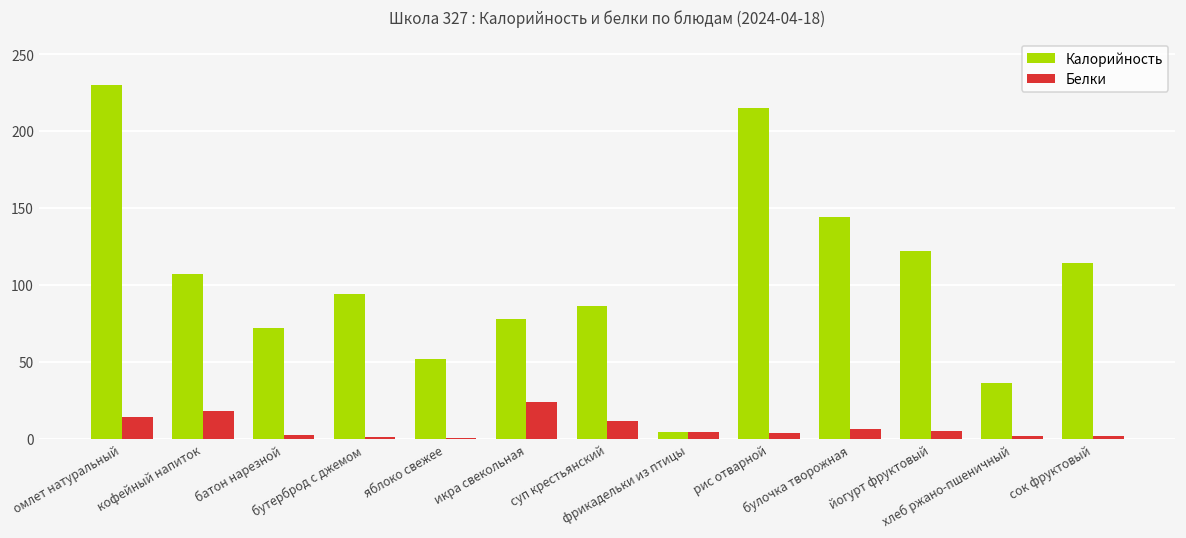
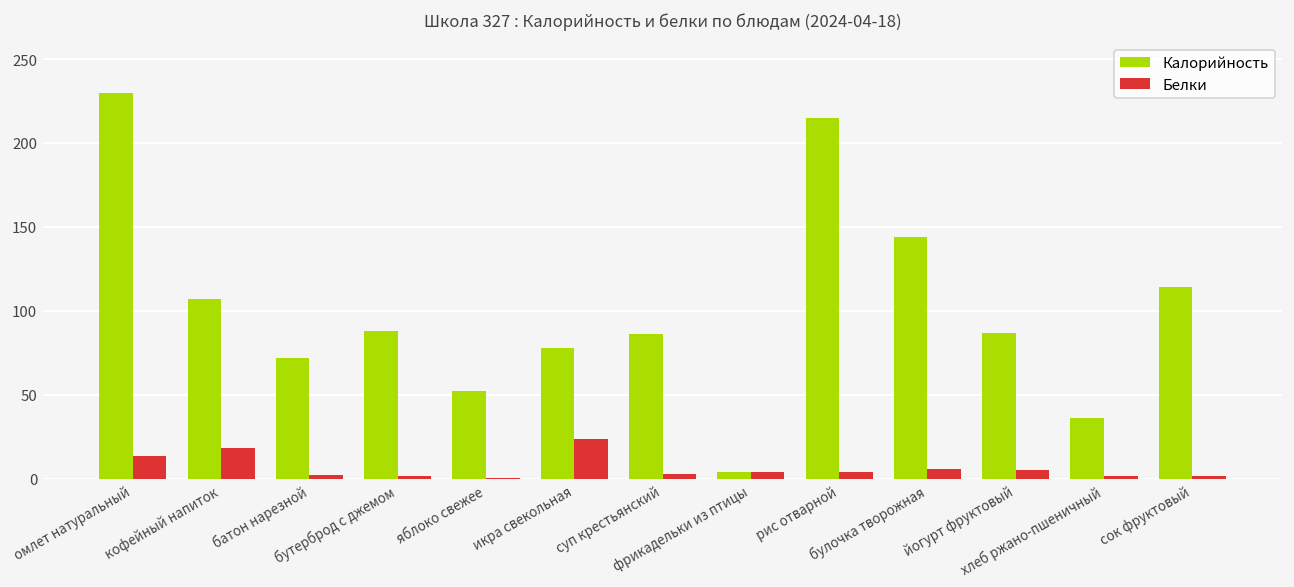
  {
    "Калорийность": {
      "омлет натуральный": 230,
      "кофейный напиток": 107,
      "батон нарезной": 72,
-     "бутерброд с джемом": 94,
+     "бутерброд с джемом": 88,
      "яблоко свежее": 52,
      "икра свекольная": 78,
      "суп крестьянский": 86,
      "фрикадельки из птицы": 4,
      "рис отварной": 215,
      "булочка творожная": 144,
-     "йогурт фруктовый": 122,
+     "йогурт фруктовый": 87,
      "хлеб ржано-пшеничный": 36,
      "сок фруктовый": 114
    },
    "Белки": {
      "омлет натуральный": 14,
      "кофейный напиток": 18,
      "батон нарезной": 2,
      "икра свекольная": 23,
-     "суп крестьянский": 12,
+     "суп крестьянский": 3,
      "фрикадельки из птицы": 4,
      "рис отварной": 4,
      "булочка творожная": 6,
      "йогурт фруктовый": 5
    }
  }
